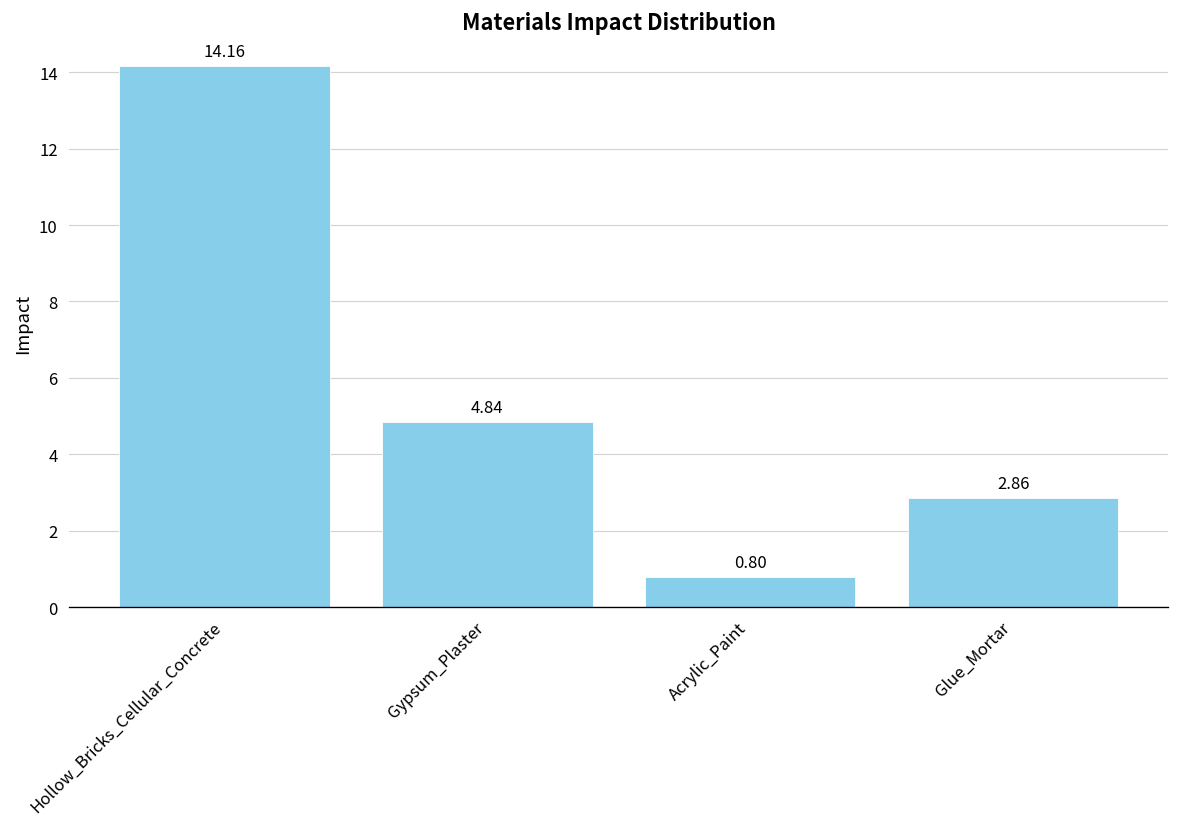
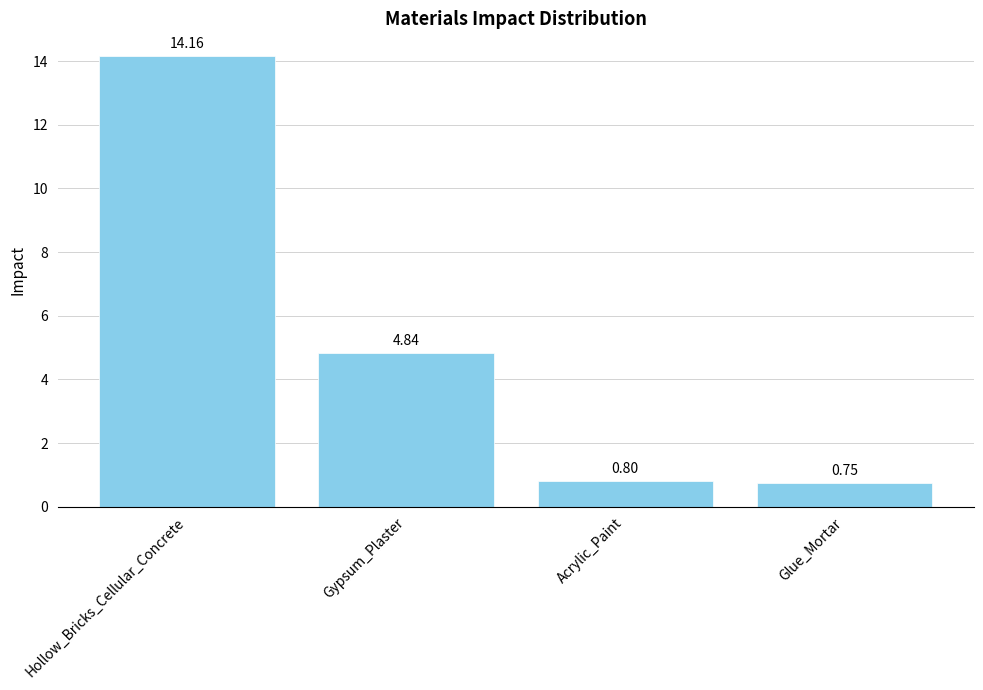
  {
    "Hollow_Bricks_Cellular_Concrete": 14.16,
    "Gypsum_Plaster": 4.84,
    "Acrylic_Paint": 0.80,
-   "Glue_Mortar": 2.86
+   "Glue_Mortar": 0.75
  }
